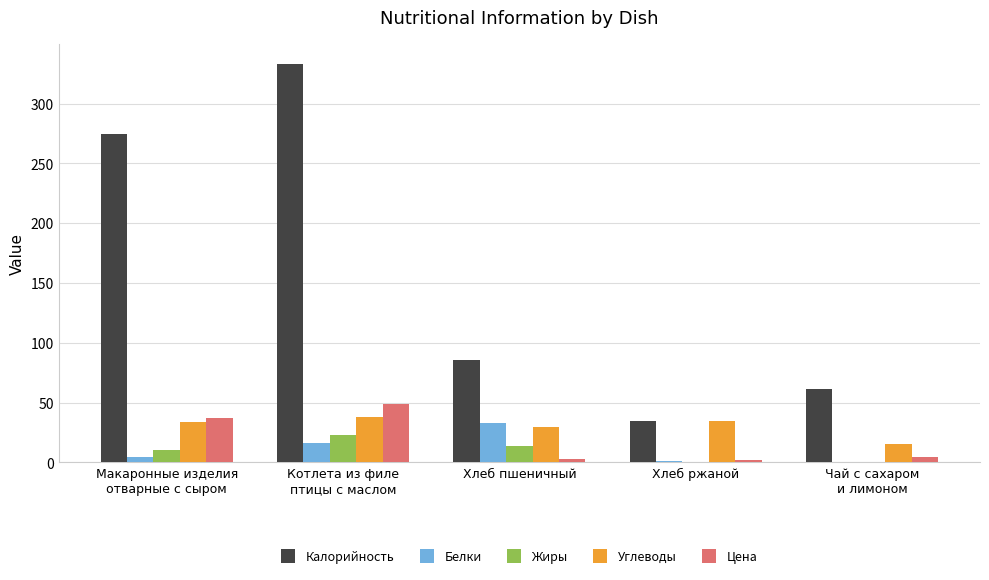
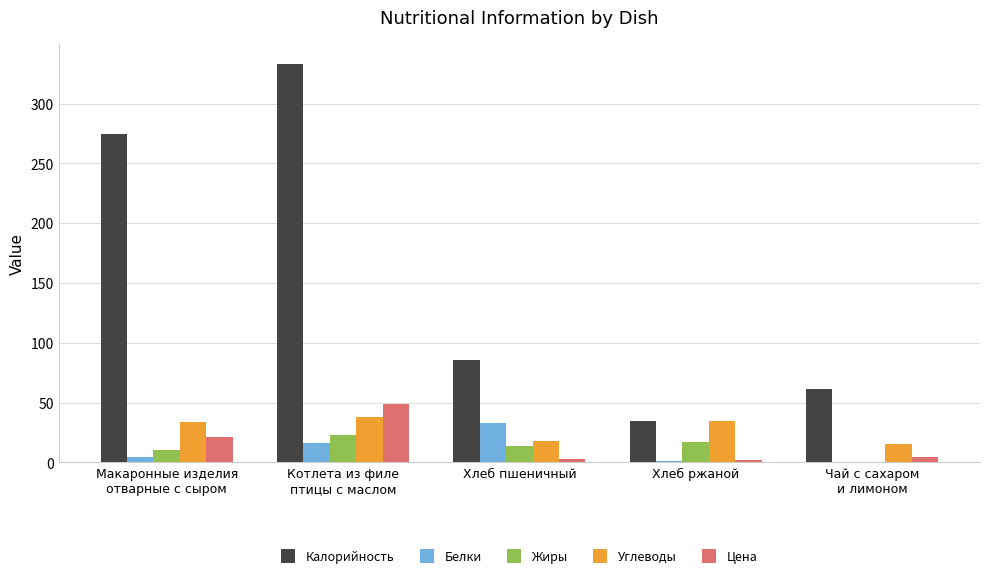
  {
    "Калорийность": {
      "Макаронные изделия отварные с сыром": 275,
      "Котлета из филе птицы с маслом": 333,
      "Хлеб пшеничный": 85,
      "Хлеб ржаной": 35,
      "Чай с сахаром и лимоном": 61
    },
    "Белки": {
      "Макаронные изделия отварные с сыром": 4,
      "Котлета из филе птицы с маслом": 16,
      "Хлеб пшеничный": 33
    },
    "Жиры": {
      "Макаронные изделия отварные с сыром": 10,
      "Котлета из филе птицы с маслом": 23,
      "Хлеб пшеничный": 14,
-     "Хлеб ржаной": 0,
+     "Хлеб ржаной": 17,
      "Чай с сахаром и лимоном": 0
    },
    "Углеводы": {
      "Макаронные изделия отварные с сыром": 34,
      "Котлета из филе птицы с маслом": 38,
-     "Хлеб пшеничный": 30,
+     "Хлеб пшеничный": 18,
      "Хлеб ржаной": 35,
      "Чай с сахаром и лимоном": 15
    },
    "Цена": {
-     "Макаронные изделия отварные с сыром": 37,
+     "Макаронные изделия отварные с сыром": 22,
      "Котлета из филе птицы с маслом": 49,
      "Хлеб пшеничный": 3,
      "Чай с сахаром и лимоном": 4
    }
  }
